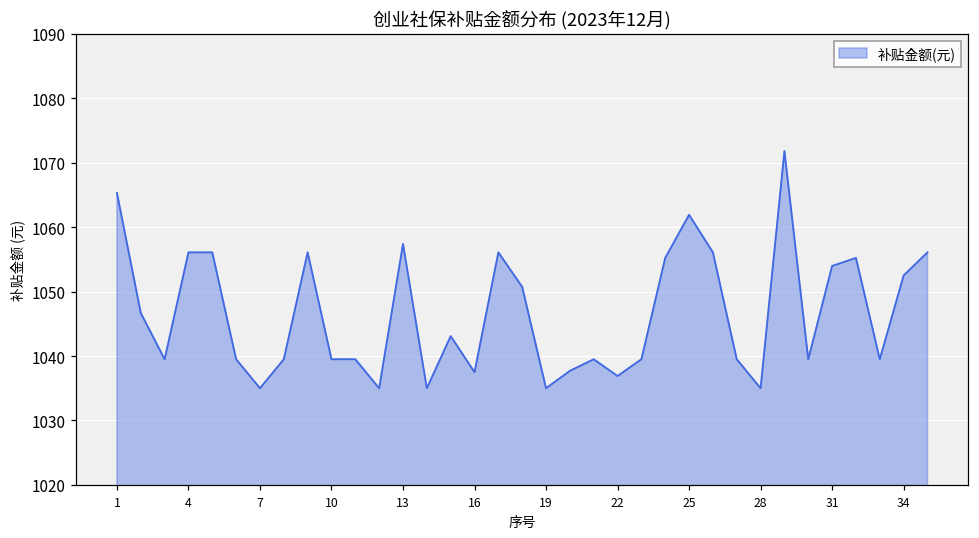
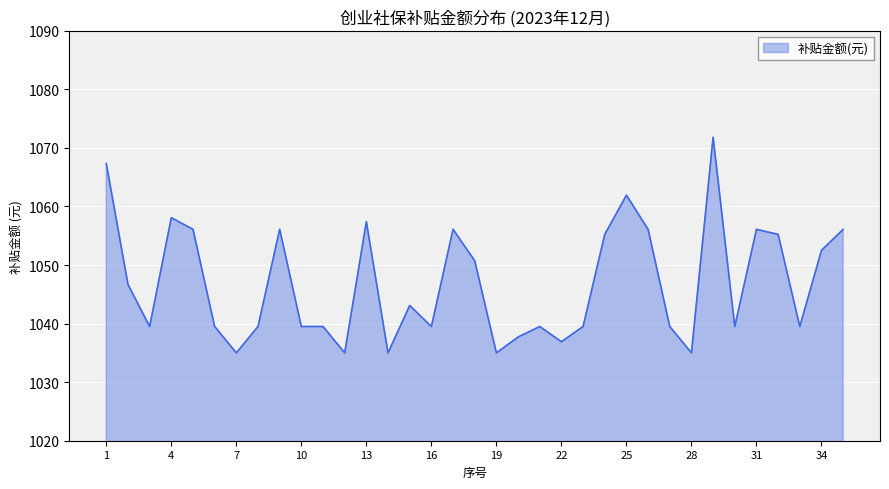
  {
-   "1": 1065,
-   "4": 1056,
+   "1": 1067,
+   "4": 1058,
    "7": 1035,
    "10": 1040,
    "13": 1057,
-   "16": 1038,
+   "16": 1040,
    "19": 1035,
    "22": 1037,
    "25": 1062,
    "28": 1035,
-   "31": 1054,
+   "31": 1056,
    "34": 1053
  }
